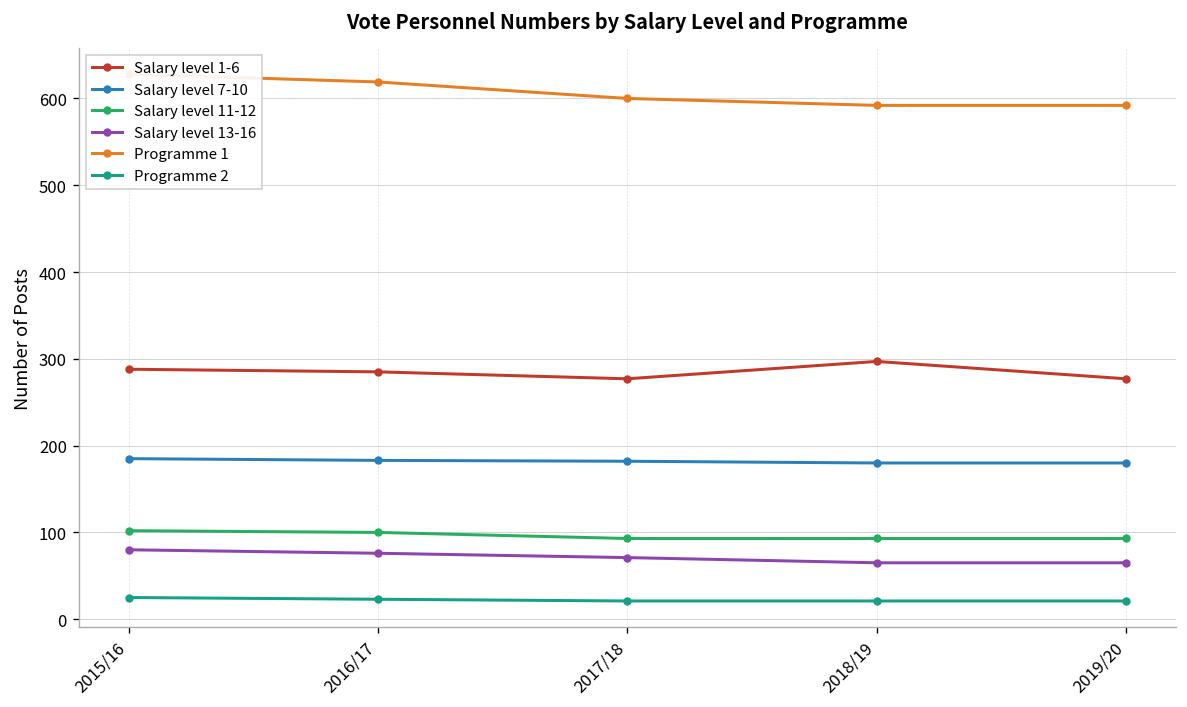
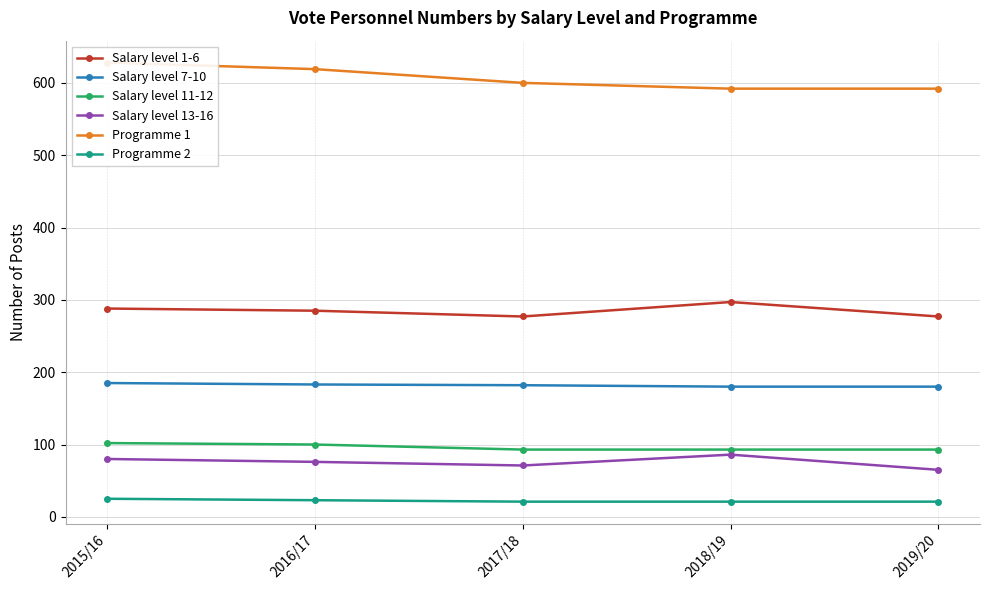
  {
    "Salary level 1-6": {
      "2015/16": 290,
      "2016/17": 290,
      "2017/18": 280,
      "2018/19": 300,
      "2019/20": 280
    },
    "Salary level 7-10": {
      "2015/16": 190,
      "2016/17": 180,
      "2017/18": 180,
      "2018/19": 180,
      "2019/20": 180
    },
    "Salary level 13-16": {
      "2015/16": 80,
      "2016/17": 80,
      "2017/18": 70,
-     "2018/19": 70,
+     "2018/19": 90,
      "2019/20": 70
    },
    "Programme 1": {
      "2016/17": 620,
      "2017/18": 600,
      "2018/19": 590,
      "2019/20": 590
    }
  }
